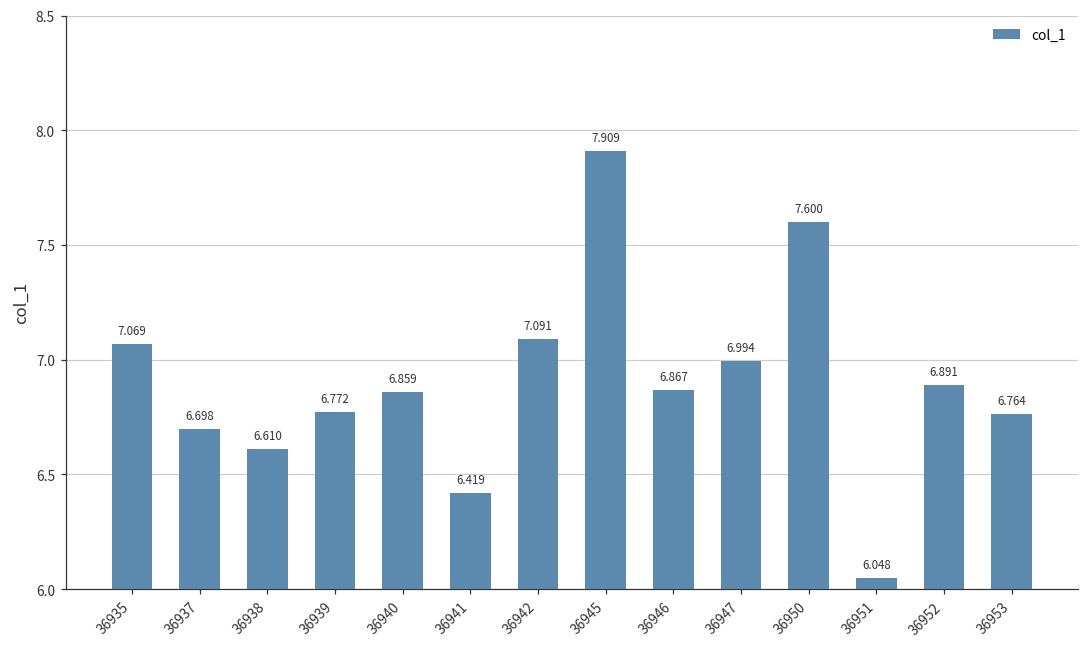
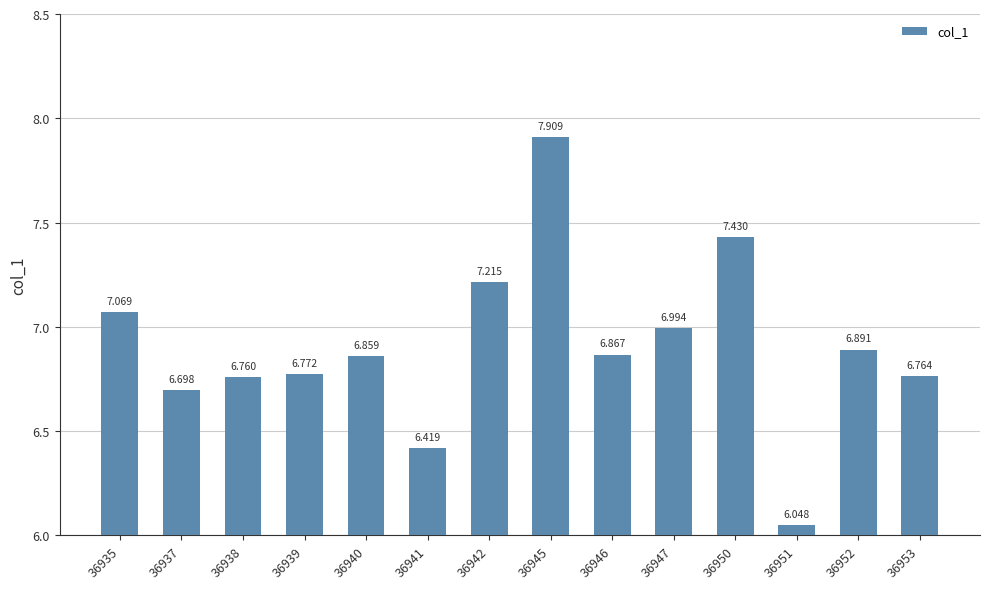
  {
    "36935": 7.069,
    "36937": 6.698,
-   "36938": 6.610,
+   "36938": 6.760,
    "36939": 6.772,
    "36940": 6.859,
    "36941": 6.419,
-   "36942": 7.091,
+   "36942": 7.215,
    "36945": 7.909,
    "36946": 6.867,
    "36947": 6.994,
-   "36950": 7.600,
+   "36950": 7.430,
    "36951": 6.048,
    "36952": 6.891,
    "36953": 6.764
  }
